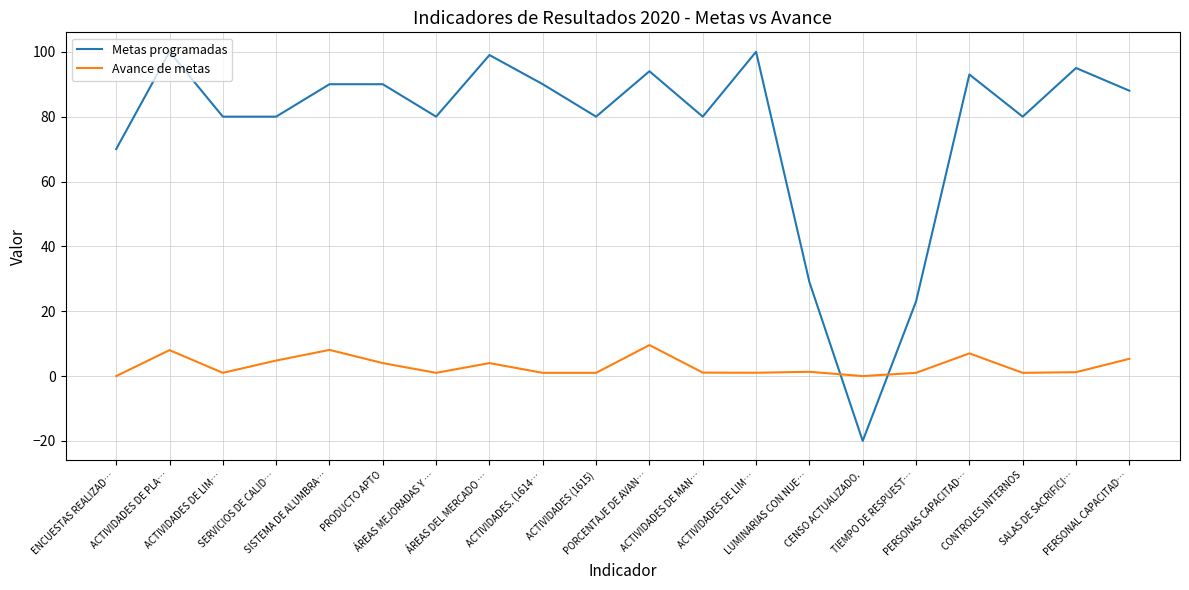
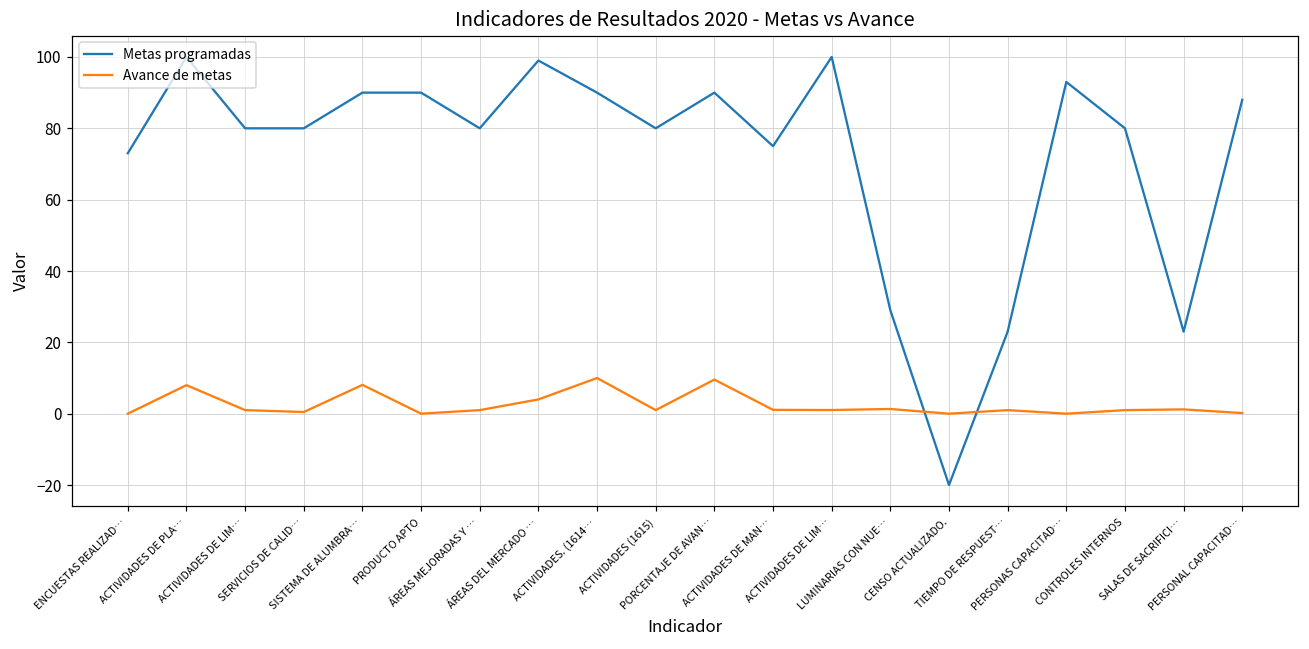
  {
    "Metas programadas": {
-     "ENCUESTAS REALIZAD…": 70,
+     "ENCUESTAS REALIZAD…": 73,
      "SERVICIOS DE CALID…": 80,
      "SISTEMA DE ALUMBRA…": 90,
      "PRODUCTO APTO": 90,
      "ÁREAS MEJORADAS Y …": 80,
      "ÁREAS DEL MERCADO …": 99,
      "ACTIVIDADES. (1614…": 90,
      "ACTIVIDADES (1615)": 80,
-     "PORCENTAJE DE AVAN…": 94,
-     "ACTIVIDADES DE MAN…": 80,
+     "PORCENTAJE DE AVAN…": 90,
+     "ACTIVIDADES DE MAN…": 75,
      "LUMINARIAS CON NUE…": 29,
      "CENSO ACTUALIZADO.": -20,
      "TIEMPO DE RESPUEST…": 23,
      "PERSONAS CAPACITAD…": 93,
      "CONTROLES INTERNOS": 80,
-     "SALAS DE SACRIFICI…": 95,
+     "SALAS DE SACRIFICI…": 23,
      "PERSONAL CAPACITAD…": 88
    },
    "Avance de metas": {
      "ENCUESTAS REALIZAD…": 0,
      "ACTIVIDADES DE PLA…": 8,
-     "SERVICIOS DE CALID…": 5,
+     "SERVICIOS DE CALID…": 0,
      "SISTEMA DE ALUMBRA…": 8,
-     "PRODUCTO APTO": 4,
+     "PRODUCTO APTO": 0,
      "ÁREAS MEJORADAS Y …": 1,
      "ÁREAS DEL MERCADO …": 4,
-     "ACTIVIDADES. (1614…": 1,
+     "ACTIVIDADES. (1614…": 10,
      "ACTIVIDADES (1615)": 1,
      "PORCENTAJE DE AVAN…": 10,
      "ACTIVIDADES DE MAN…": 1,
      "LUMINARIAS CON NUE…": 1,
      "CENSO ACTUALIZADO.": 0,
      "TIEMPO DE RESPUEST…": 1,
-     "PERSONAS CAPACITAD…": 7,
+     "PERSONAS CAPACITAD…": 0,
      "CONTROLES INTERNOS": 1,
      "SALAS DE SACRIFICI…": 1,
-     "PERSONAL CAPACITAD…": 5
+     "PERSONAL CAPACITAD…": 0
    }
  }
